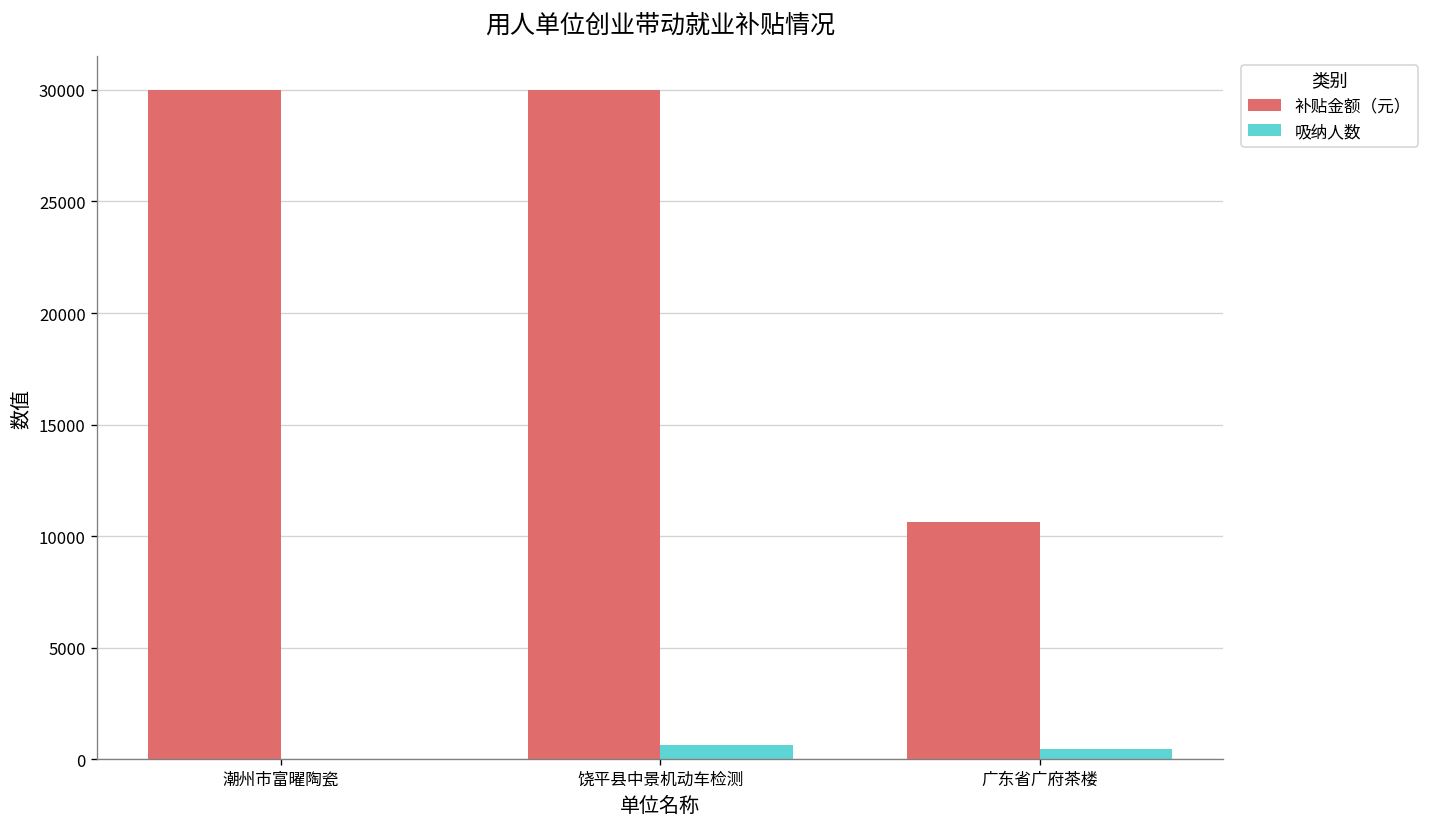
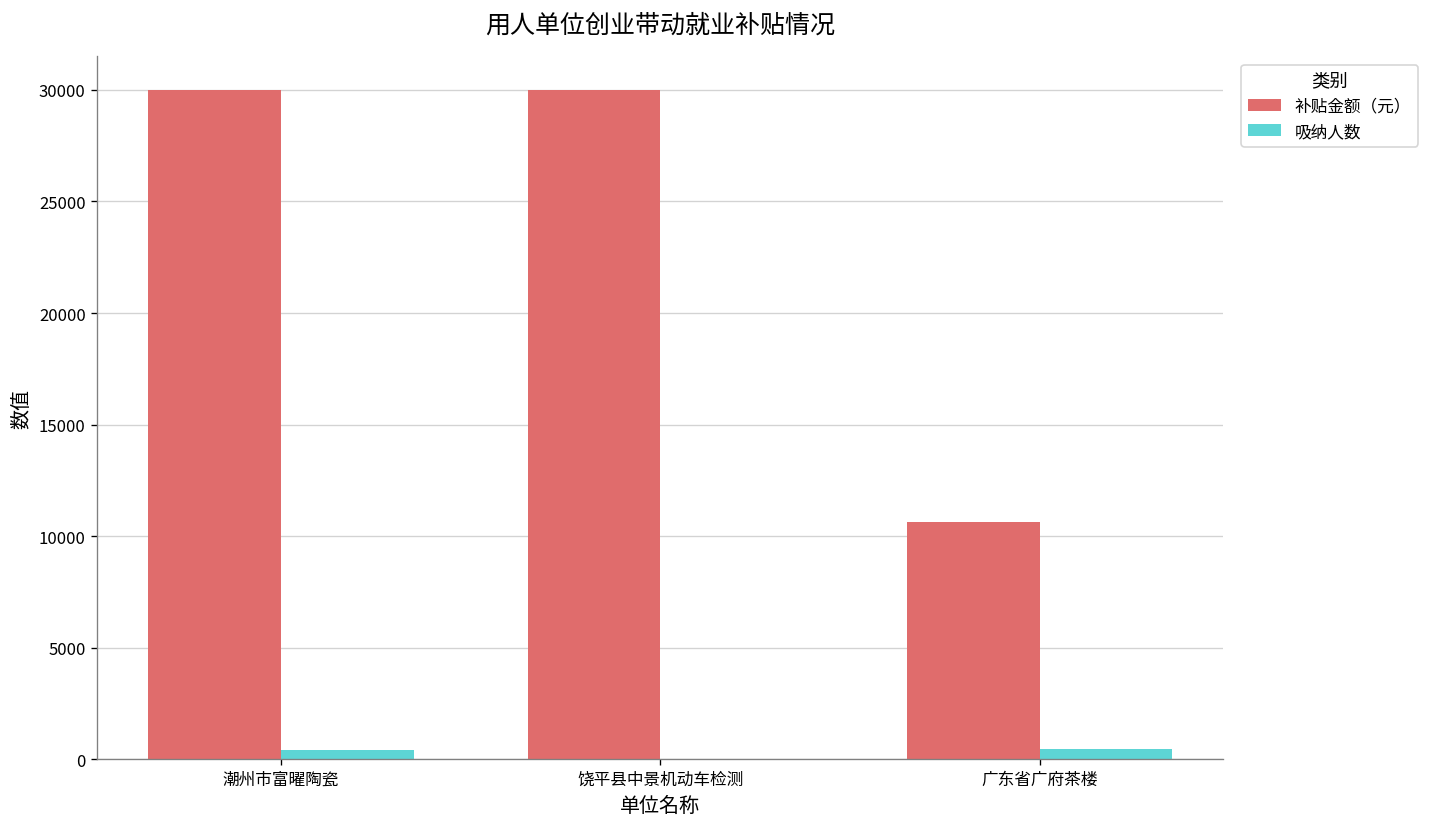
  {
    "补贴金额（元）": {
      "潮州市富曜陶瓷": 30000,
      "饶平县中景机动车检测": 30000,
      "广东省广府茶楼": 10700
    },
    "吸纳人数": {
-     "潮州市富曜陶瓷": 0,
-     "饶平县中景机动车检测": 700,
+     "潮州市富曜陶瓷": 400,
+     "饶平县中景机动车检测": 0,
      "广东省广府茶楼": 500
    }
  }
